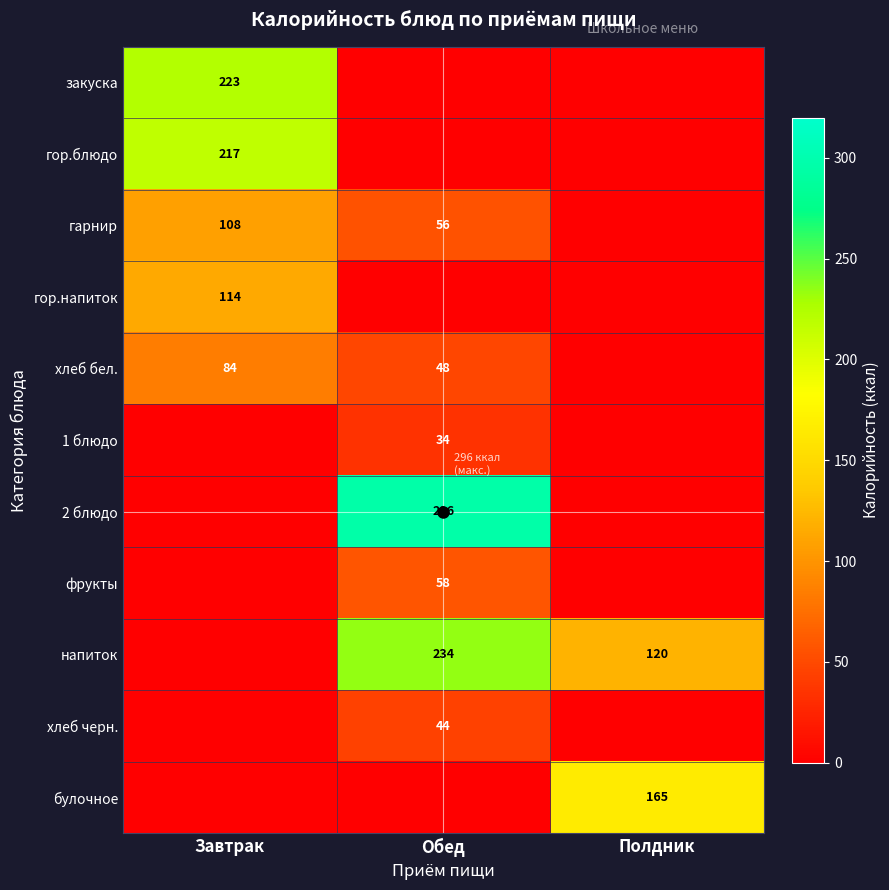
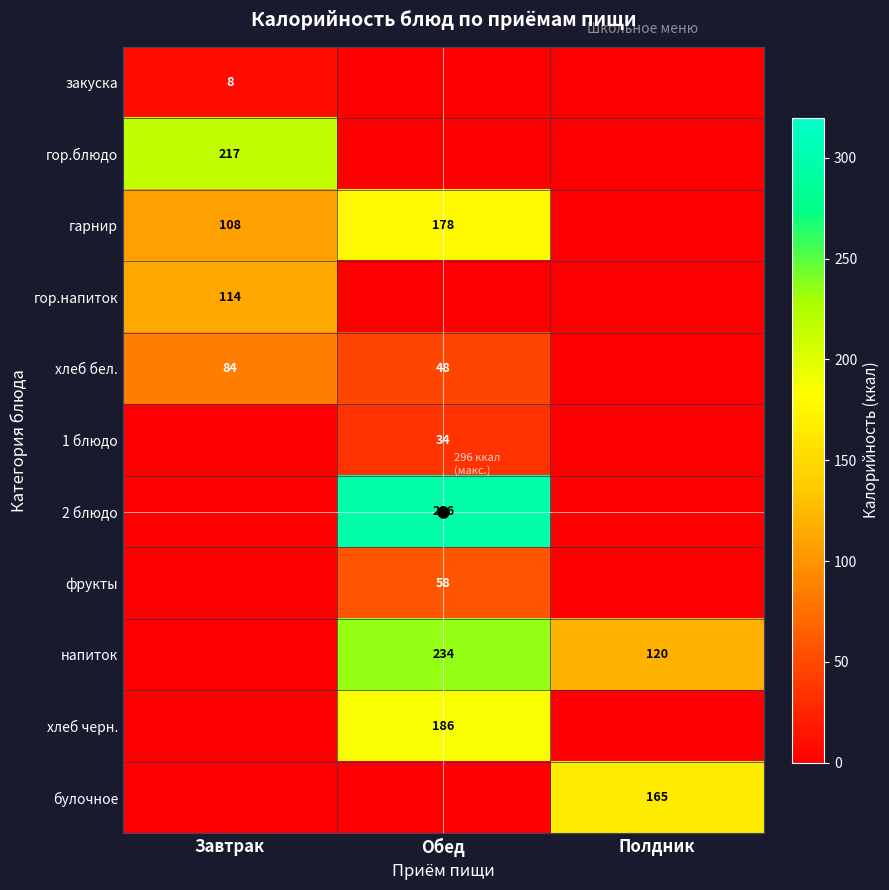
  {
    "закуска": {
-     "Завтрак": 223
+     "Завтрак": 8
    },
    "гор.блюдо": {
      "Завтрак": 217
    },
    "гарнир": {
      "Завтрак": 108,
-     "Обед": 56
+     "Обед": 178
    },
    "гор.напиток": {
      "Завтрак": 114
    },
    "хлеб бел.": {
      "Завтрак": 84,
      "Обед": 48
    },
    "фрукты": {
      "Обед": 58
    },
    "напиток": {
      "Обед": 234,
      "Полдник": 120
    },
    "хлеб черн.": {
-     "Обед": 44
+     "Обед": 186
    },
    "булочное": {
      "Полдник": 165
    }
  }
